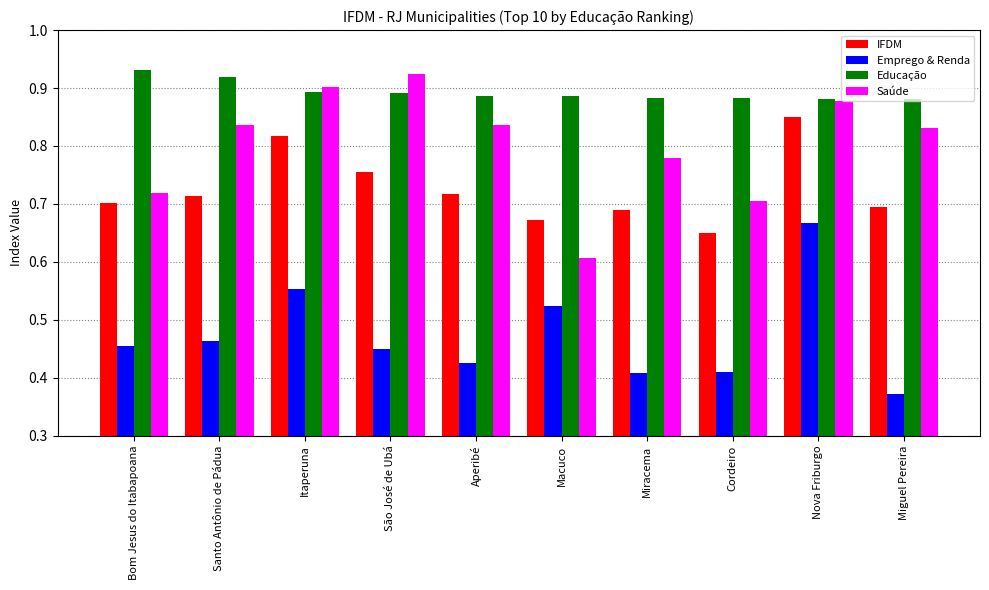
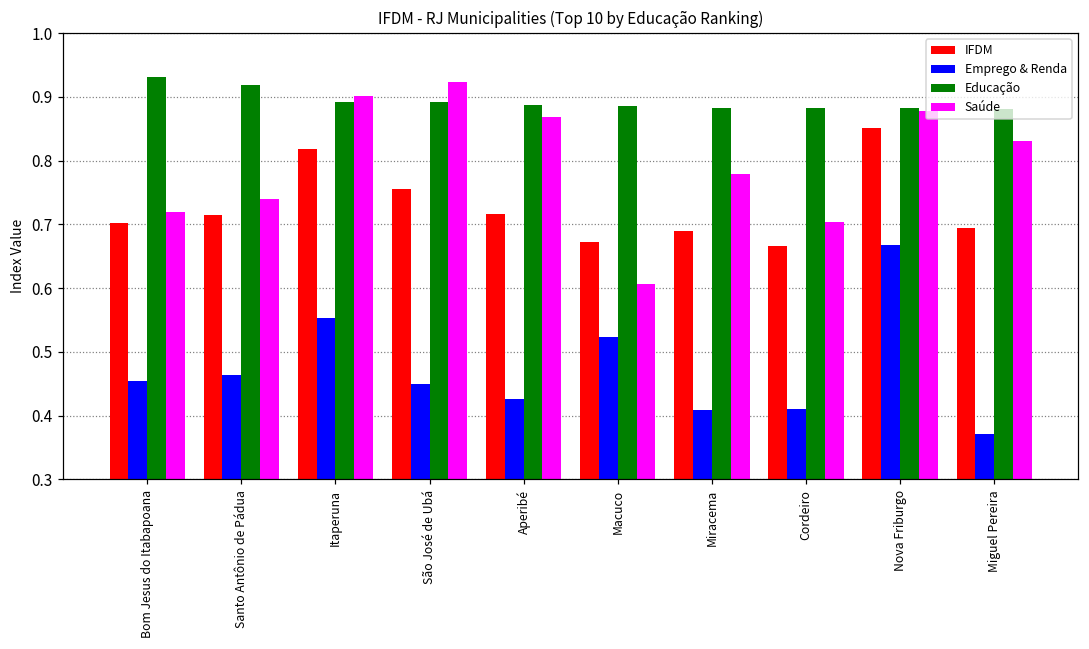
  {
    "IFDM": {
      "Bom Jesus do Itabapoana": 0.70,
      "Santo Antônio de Pádua": 0.71,
      "Itaperuna": 0.82,
      "São José de Ubá": 0.75,
      "Aperibé": 0.72,
      "Macuco": 0.67,
      "Miracema": 0.69,
-     "Cordeiro": 0.65,
+     "Cordeiro": 0.67,
      "Nova Friburgo": 0.85,
      "Miguel Pereira": 0.69
    },
    "Emprego & Renda": {
      "Bom Jesus do Itabapoana": 0.45,
      "Santo Antônio de Pádua": 0.46,
      "Itaperuna": 0.55,
      "São José de Ubá": 0.45,
      "Aperibé": 0.43,
      "Macuco": 0.52,
      "Miracema": 0.41,
      "Cordeiro": 0.41,
      "Nova Friburgo": 0.67,
      "Miguel Pereira": 0.37
    },
    "Educação": {
      "Bom Jesus do Itabapoana": 0.93,
      "Santo Antônio de Pádua": 0.92,
      "Itaperuna": 0.89,
      "São José de Ubá": 0.89,
      "Aperibé": 0.89,
      "Macuco": 0.89,
      "Miracema": 0.88,
      "Cordeiro": 0.88,
      "Nova Friburgo": 0.88
    },
    "Saúde": {
      "Bom Jesus do Itabapoana": 0.72,
-     "Santo Antônio de Pádua": 0.84,
+     "Santo Antônio de Pádua": 0.74,
      "Itaperuna": 0.90,
      "São José de Ubá": 0.92,
-     "Aperibé": 0.84,
+     "Aperibé": 0.87,
      "Macuco": 0.61,
      "Miracema": 0.78,
      "Cordeiro": 0.70,
      "Nova Friburgo": 0.88,
      "Miguel Pereira": 0.83
    }
  }
